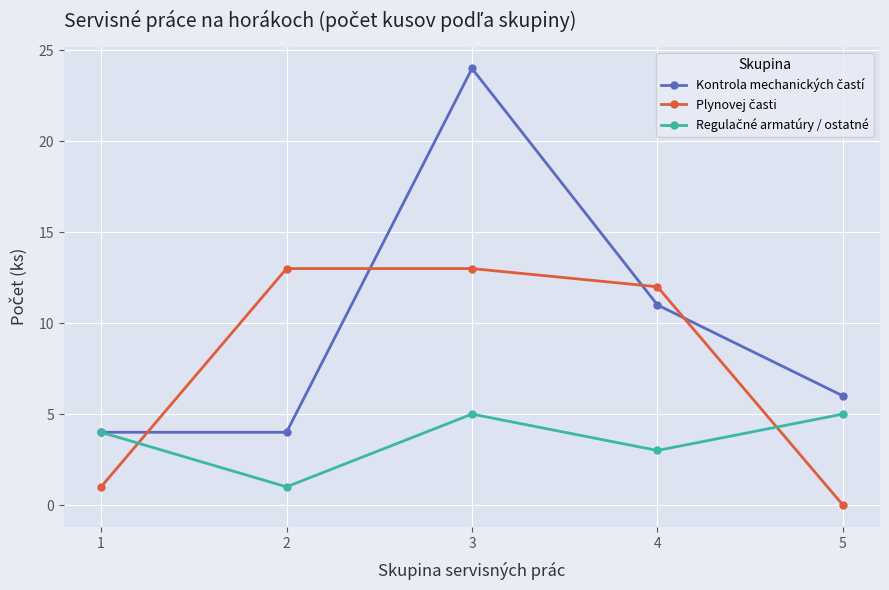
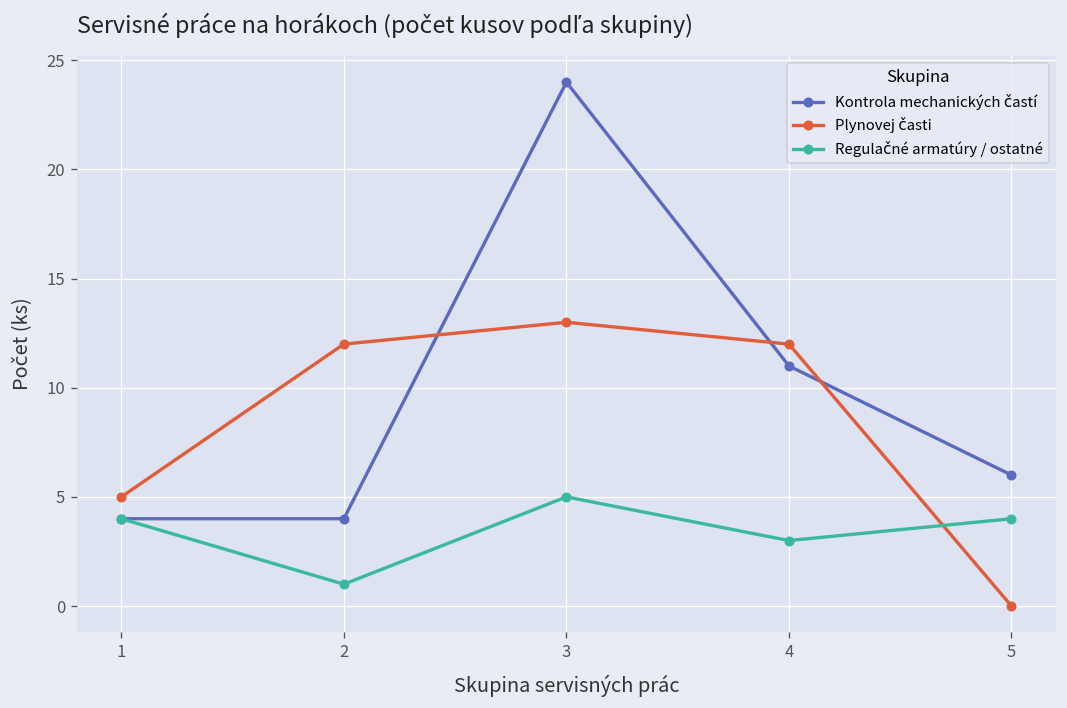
  {
    "Kontrola mechanických častí": {
      "2": 4,
      "3": 24,
      "4": 11,
      "5": 6
    },
    "Plynovej časti": {
-     "1": 1,
-     "2": 13,
+     "1": 5,
+     "2": 12,
      "3": 13,
      "4": 12,
      "5": 0
    },
    "Regulačné armatúry / ostatné": {
      "2": 1,
      "3": 5,
      "4": 3,
-     "5": 5
+     "5": 4
    }
  }
